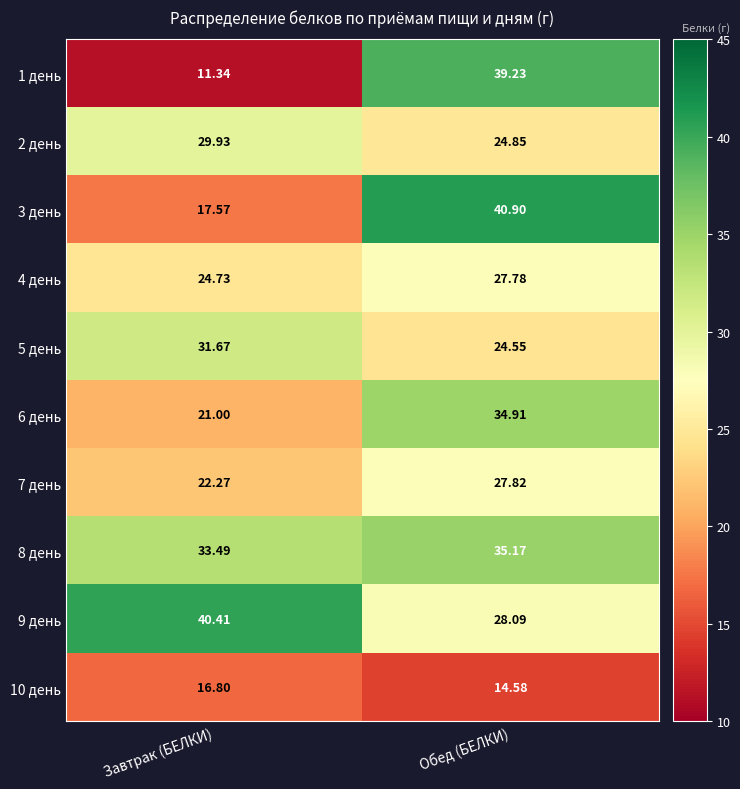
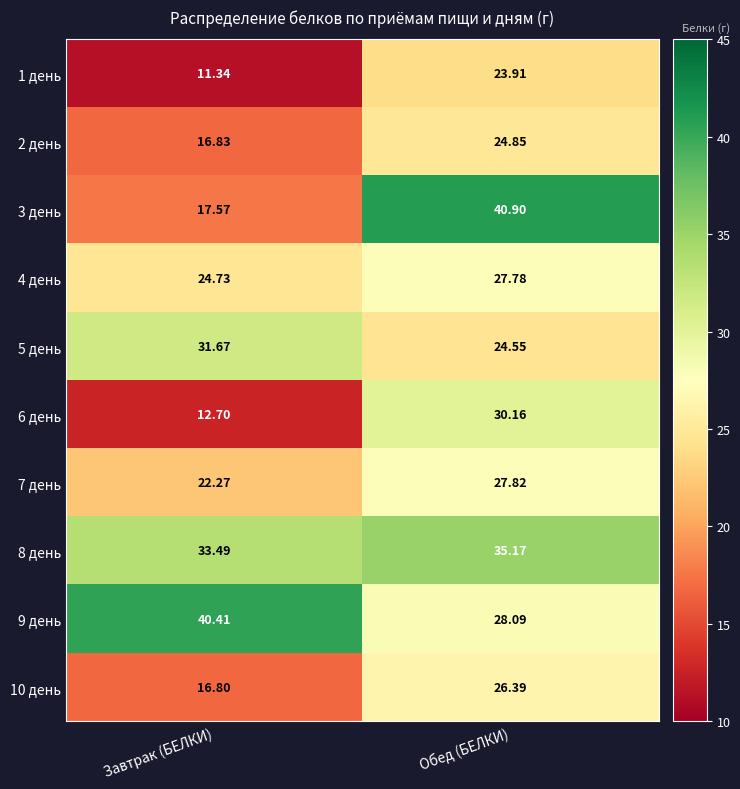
  {
    "1 день": {
      "Завтрак (БЕЛКИ)": 11.34,
-     "Обед (БЕЛКИ)": 39.23
+     "Обед (БЕЛКИ)": 23.91
    },
    "2 день": {
-     "Завтрак (БЕЛКИ)": 29.93,
+     "Завтрак (БЕЛКИ)": 16.83,
      "Обед (БЕЛКИ)": 24.85
    },
    "3 день": {
      "Завтрак (БЕЛКИ)": 17.57,
      "Обед (БЕЛКИ)": 40.90
    },
    "4 день": {
      "Завтрак (БЕЛКИ)": 24.73,
      "Обед (БЕЛКИ)": 27.78
    },
    "5 день": {
      "Завтрак (БЕЛКИ)": 31.67,
      "Обед (БЕЛКИ)": 24.55
    },
    "6 день": {
-     "Завтрак (БЕЛКИ)": 21.00,
-     "Обед (БЕЛКИ)": 34.91
+     "Завтрак (БЕЛКИ)": 12.70,
+     "Обед (БЕЛКИ)": 30.16
    },
    "7 день": {
      "Завтрак (БЕЛКИ)": 22.27,
      "Обед (БЕЛКИ)": 27.82
    },
    "8 день": {
      "Завтрак (БЕЛКИ)": 33.49,
      "Обед (БЕЛКИ)": 35.17
    },
    "9 день": {
      "Завтрак (БЕЛКИ)": 40.41,
      "Обед (БЕЛКИ)": 28.09
    },
    "10 день": {
      "Завтрак (БЕЛКИ)": 16.80,
-     "Обед (БЕЛКИ)": 14.58
+     "Обед (БЕЛКИ)": 26.39
    }
  }
